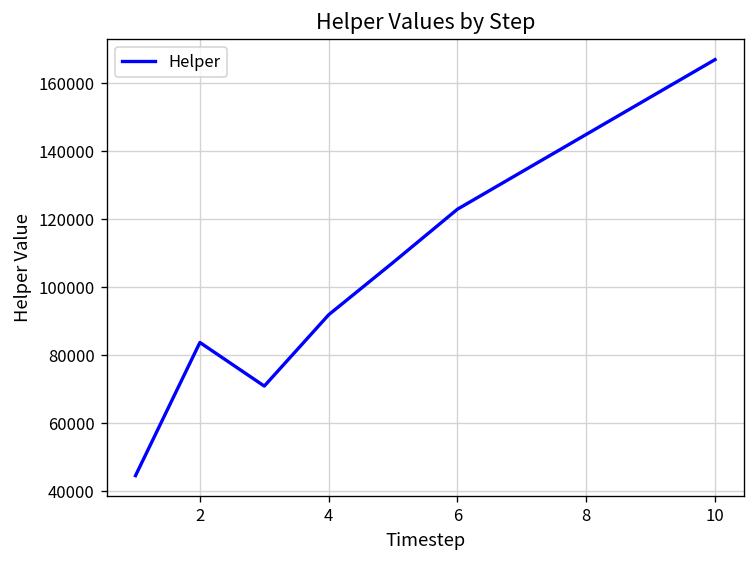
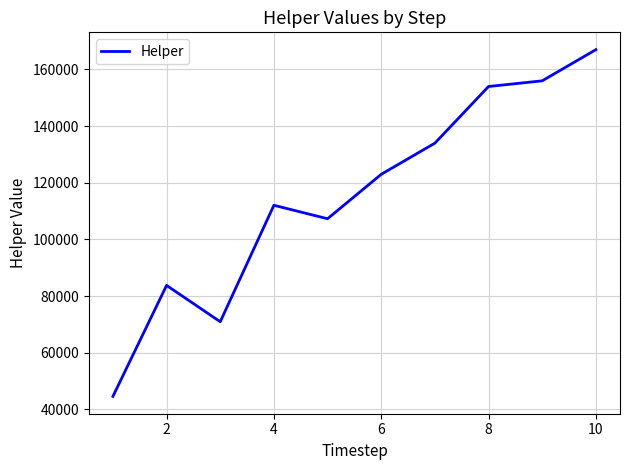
  {
    "2": 84000,
-   "4": 92000,
+   "4": 112000,
    "6": 123000,
-   "8": 145000,
+   "8": 154000,
    "10": 167000
  }
